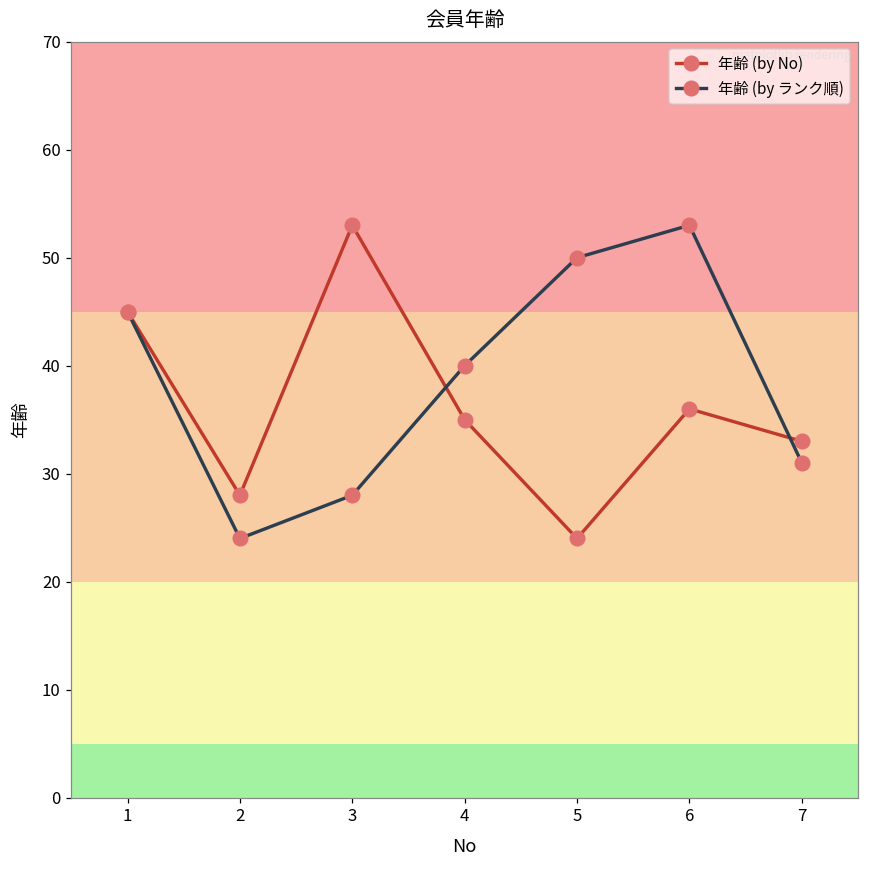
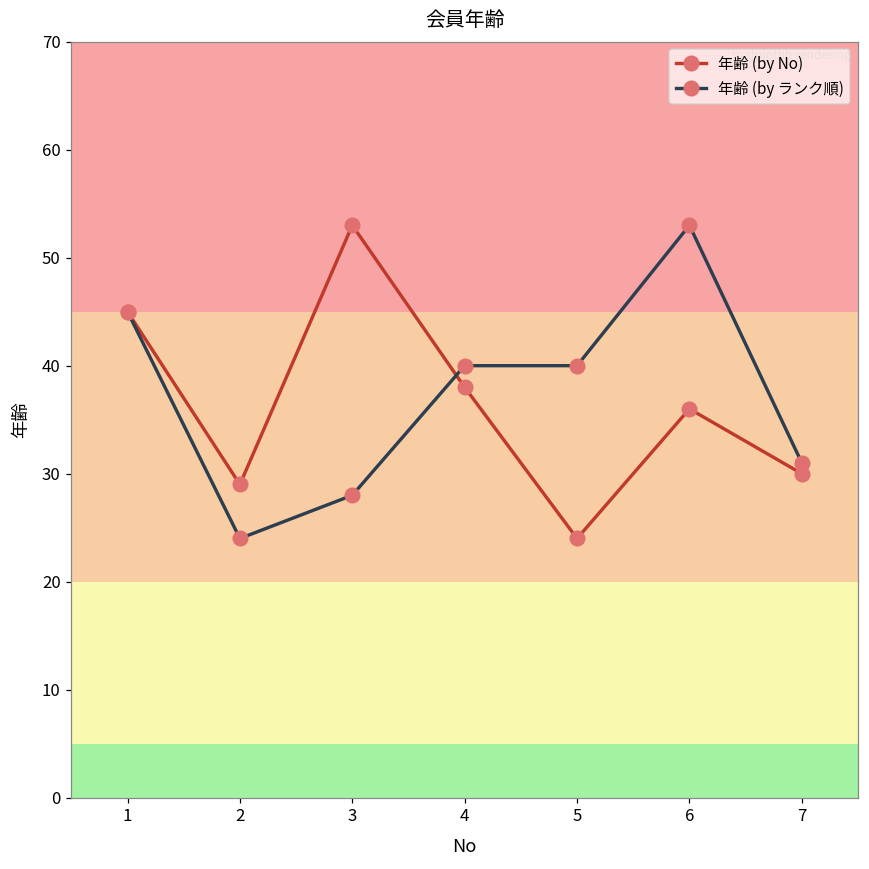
  {
    "年齢 (by No)": {
-     "2": 28,
+     "2": 29,
      "3": 53,
-     "4": 35,
+     "4": 38,
      "5": 24,
      "6": 36,
-     "7": 33
+     "7": 30
    },
    "年齢 (by ランク順)": {
      "2": 24,
      "3": 28,
      "4": 40,
-     "5": 50,
+     "5": 40,
      "6": 53,
      "7": 31
    }
  }
